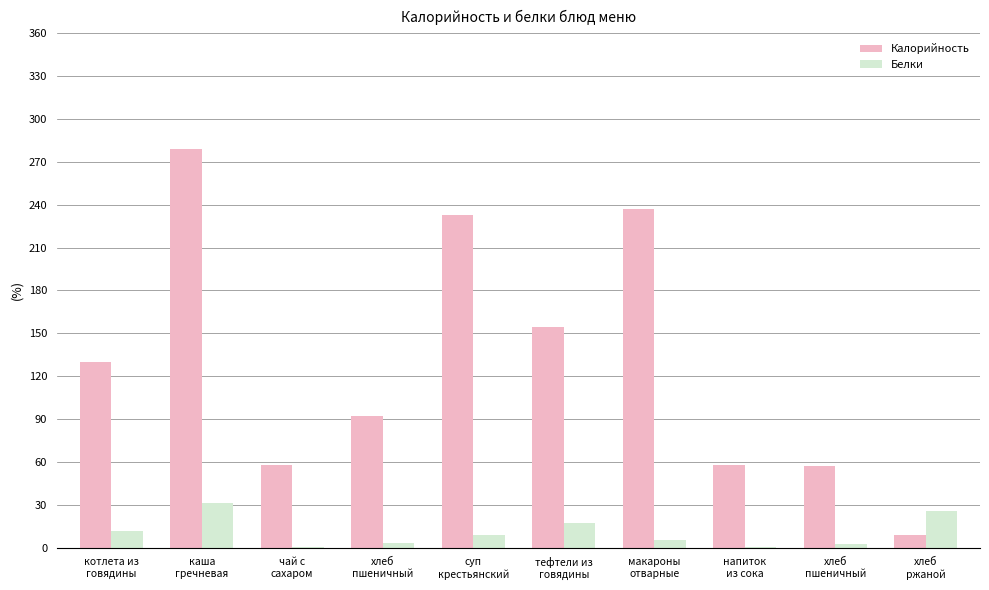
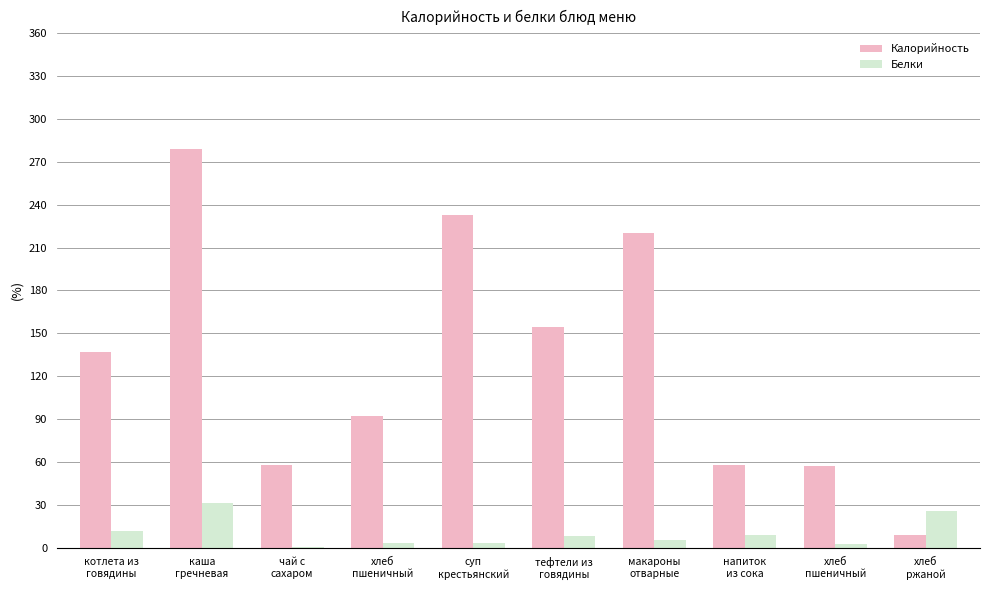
  {
    "Калорийность": {
-     "котлета из говядины": 130,
+     "котлета из говядины": 137,
      "каша гречневая": 279,
      "чай с сахаром": 58,
      "суп крестьянский": 233,
      "тефтели из говядины": 154,
-     "макароны отварные": 237,
+     "макароны отварные": 221,
      "напиток из сока": 58,
      "хлеб ржаной": 9
    },
    "Белки": {
      "котлета из говядины": 12,
      "каша гречневая": 31,
-     "суп крестьянский": 9,
-     "тефтели из говядины": 17,
+     "суп крестьянский": 3,
+     "тефтели из говядины": 8,
      "макароны отварные": 5,
-     "напиток из сока": 0,
+     "напиток из сока": 9,
      "хлеб ржаной": 26
    }
  }
